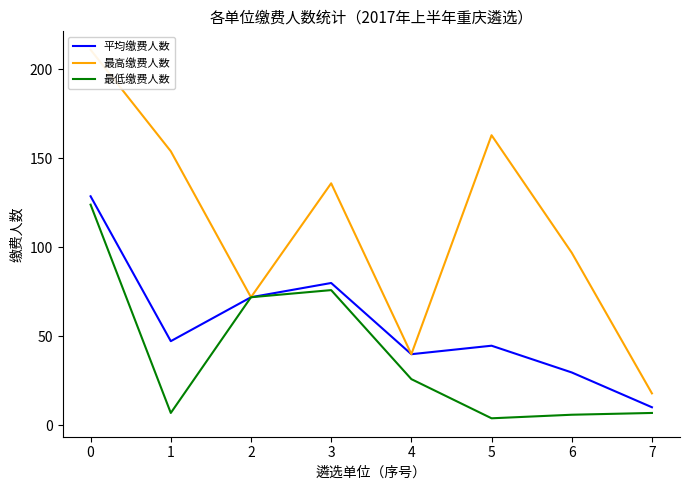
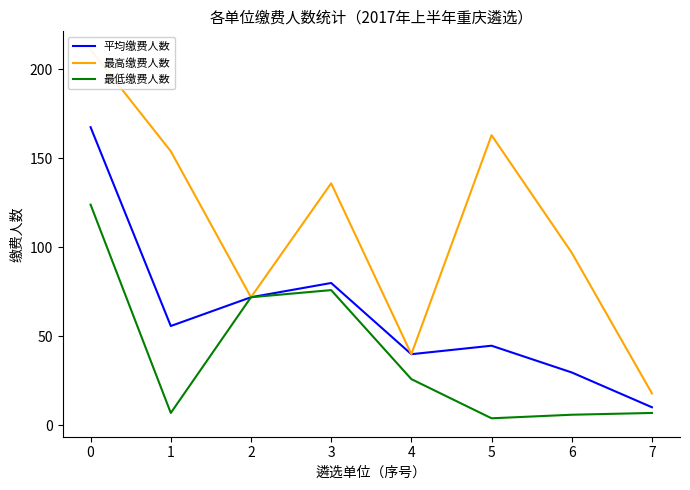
  {
    "平均缴费人数": {
-     "0": 129,
-     "1": 47,
+     "0": 168,
+     "1": 56,
      "3": 80,
      "5": 45,
      "6": 30,
      "7": 10
    },
    "最高缴费人数": {
      "1": 154,
      "3": 136,
      "5": 163,
      "6": 97,
      "7": 18
    },
    "最低缴费人数": {
      "0": 124,
      "1": 7,
      "3": 76,
      "4": 26,
      "5": 4,
      "6": 6,
      "7": 7
    }
  }
